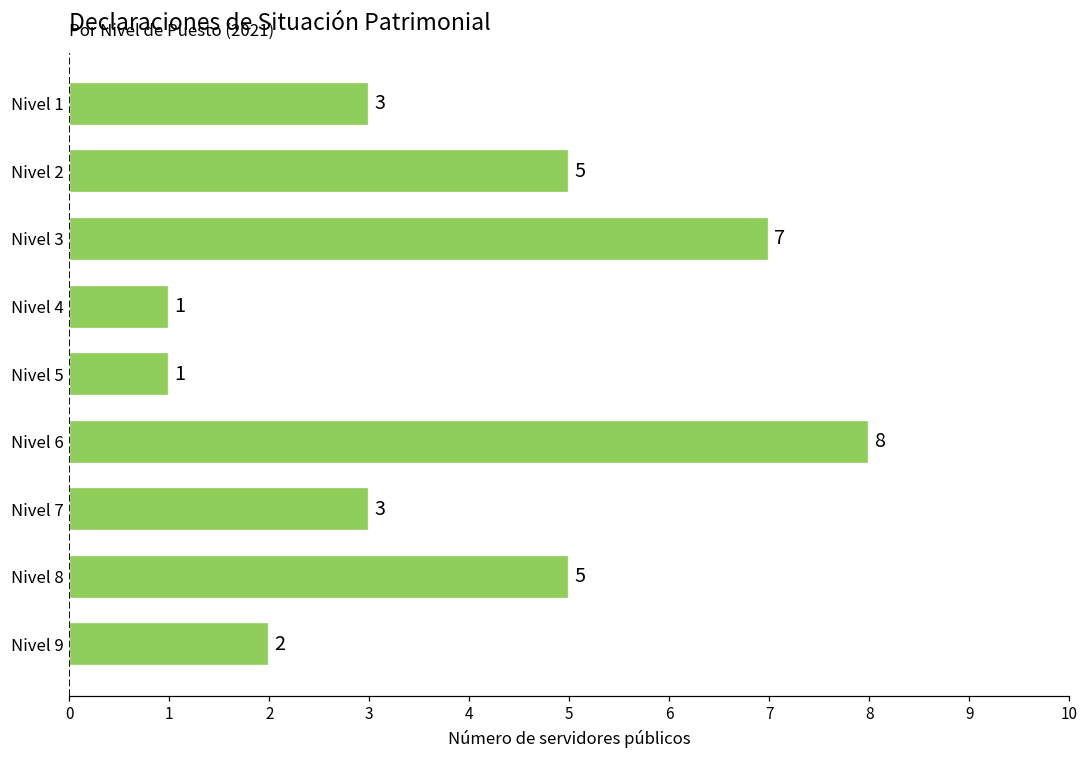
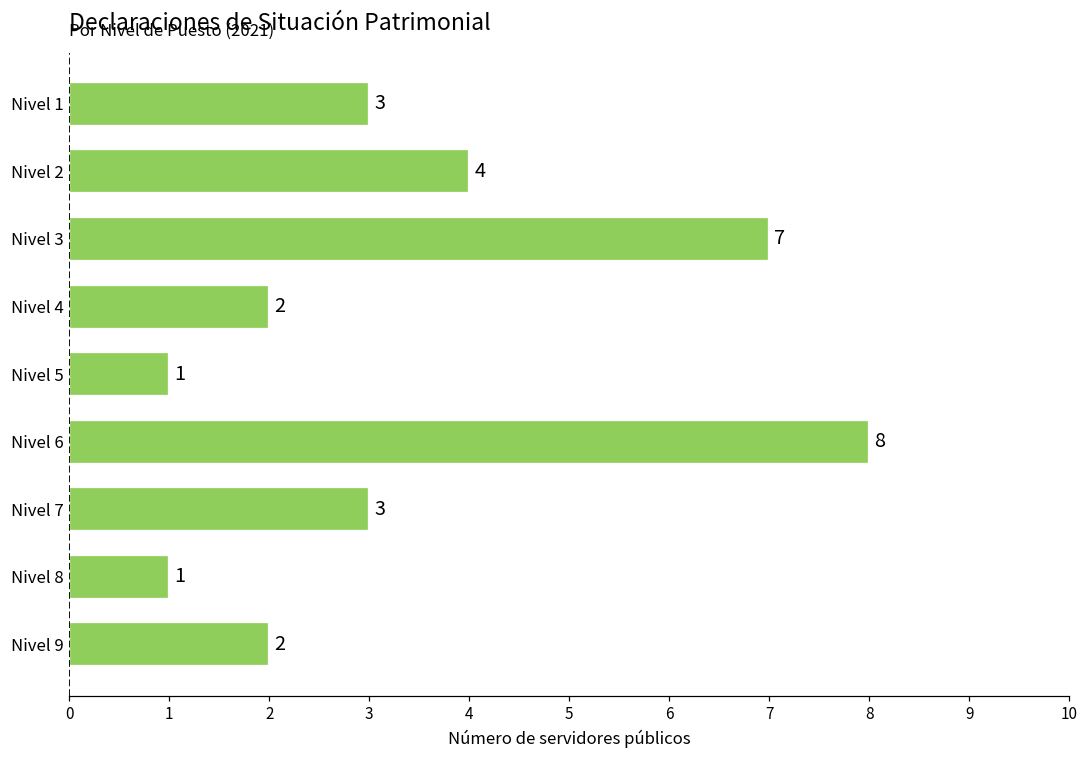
  {
    "Nivel 1": 3,
-   "Nivel 2": 5,
+   "Nivel 2": 4,
    "Nivel 3": 7,
-   "Nivel 4": 1,
+   "Nivel 4": 2,
    "Nivel 5": 1,
    "Nivel 6": 8,
    "Nivel 7": 3,
-   "Nivel 8": 5,
+   "Nivel 8": 1,
    "Nivel 9": 2
  }
